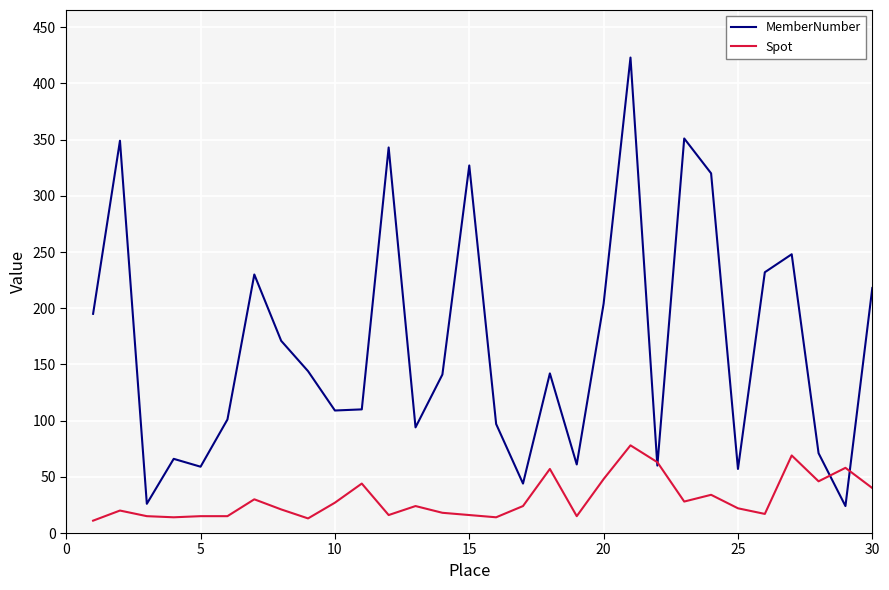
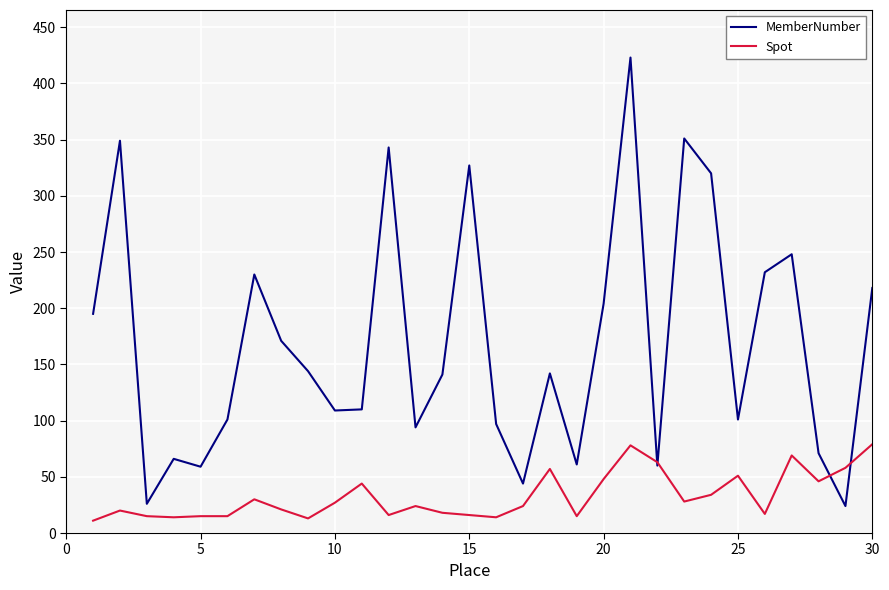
  {
    "MemberNumber": {
      "5": 59,
      "10": 109,
      "15": 327,
      "20": 204,
-     "25": 57,
+     "25": 101,
      "30": 218
    },
    "Spot": {
      "5": 15,
      "10": 27,
      "15": 16,
      "20": 48,
-     "25": 22,
-     "30": 40
+     "25": 51,
+     "30": 79
    }
  }
